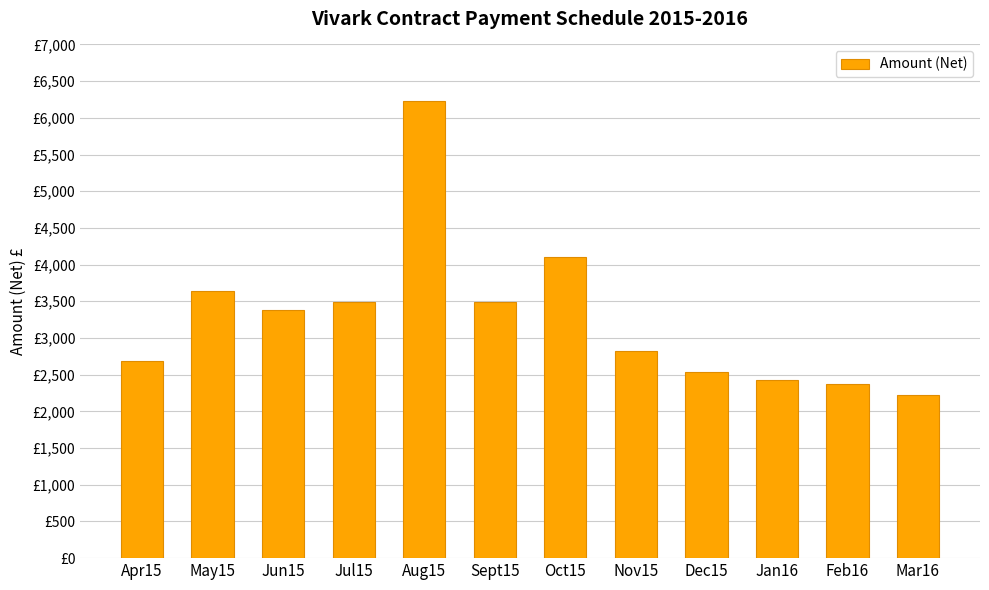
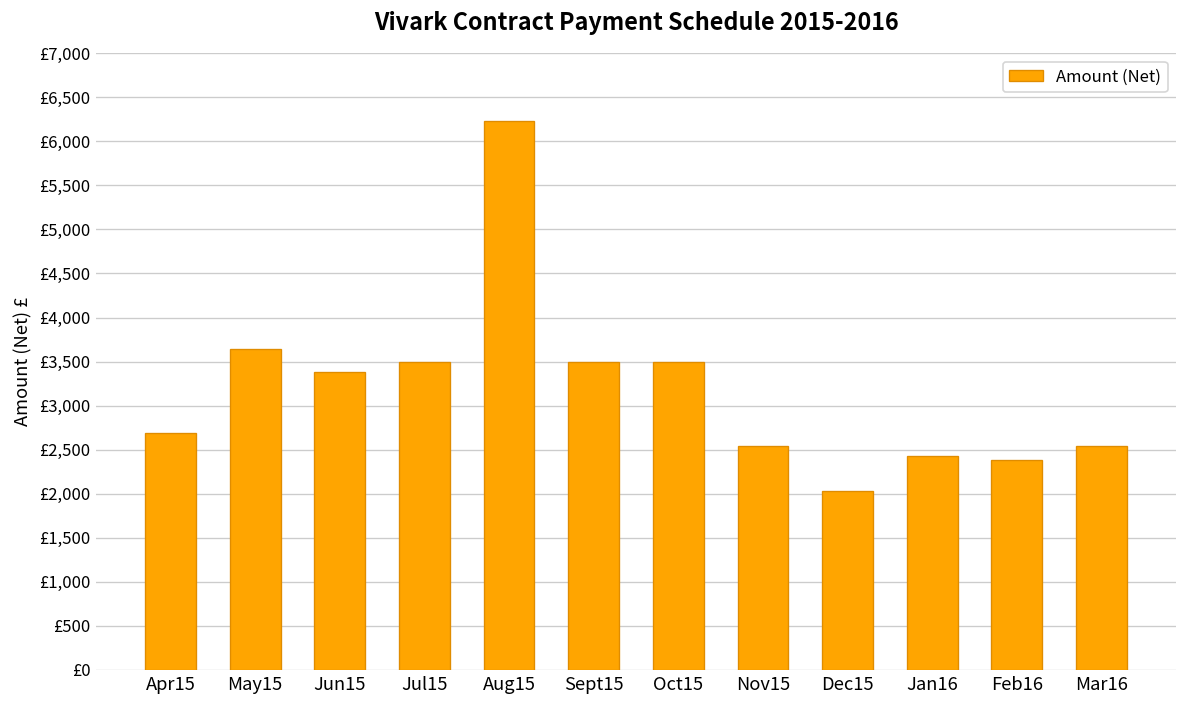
  {
    "Apr15": "£2,700",
    "May15": "£3,600",
    "Jun15": "£3,400",
    "Jul15": "£3,500",
    "Aug15": "£6,200",
    "Sept15": "£3,500",
-   "Oct15": "£4,100",
-   "Nov15": "£2,800",
-   "Dec15": "£2,500",
+   "Oct15": "£3,500",
+   "Nov15": "£2,500",
+   "Dec15": "£2,000",
    "Jan16": "£2,400",
    "Feb16": "£2,400",
-   "Mar16": "£2,200"
+   "Mar16": "£2,500"
  }
